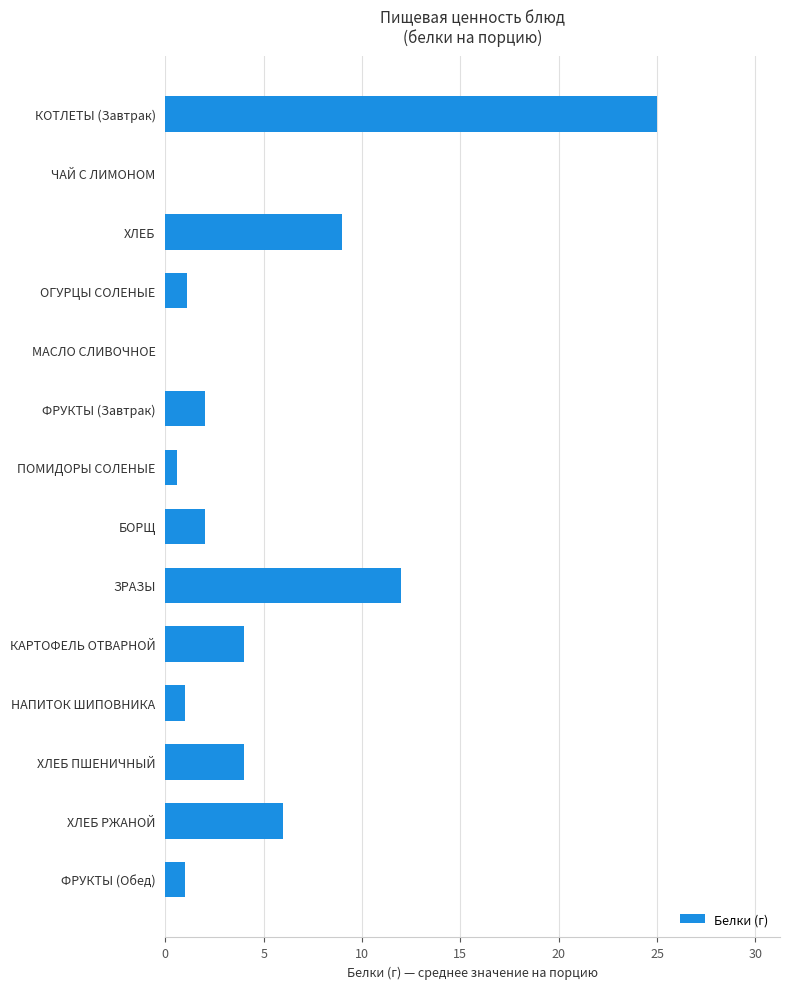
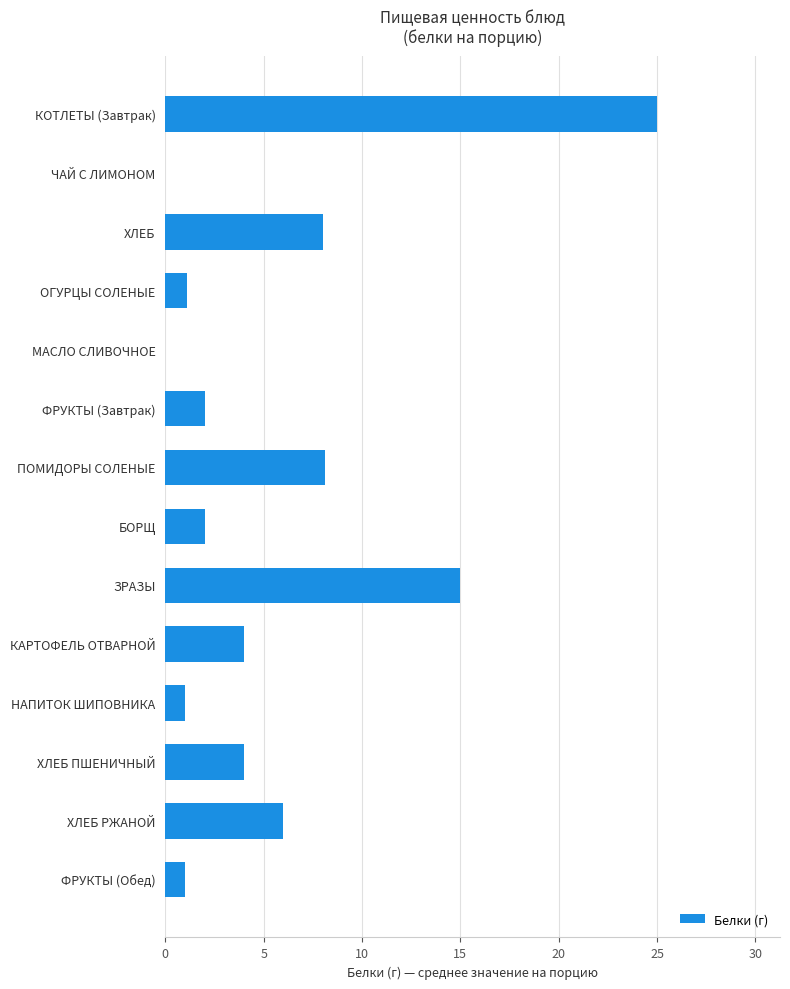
  {
    "КОТЛЕТЫ (Завтрак)": 25.0,
    "ЧАЙ С ЛИМОНОМ": 0.0,
-   "ХЛЕБ": 9,
+   "ХЛЕБ": 8,
    "ОГУРЦЫ СОЛЕНЫЕ": 1.1,
    "МАСЛО СЛИВОЧНОЕ": 0.0,
    "ФРУКТЫ (Завтрак)": 2.0,
-   "ПОМИДОРЫ СОЛЕНЫЕ": 0.6,
+   "ПОМИДОРЫ СОЛЕНЫЕ": 8.1,
    "БОРЩ": 2.0,
-   "ЗРАЗЫ": 12,
+   "ЗРАЗЫ": 15,
    "КАРТОФЕЛЬ ОТВАРНОЙ": 4.0,
    "НАПИТОК ШИПОВНИКА": 1.0,
    "ХЛЕБ ПШЕНИЧНЫЙ": 4.0,
    "ХЛЕБ РЖАНОЙ": 6.0,
    "ФРУКТЫ (Обед)": 1.0
  }
